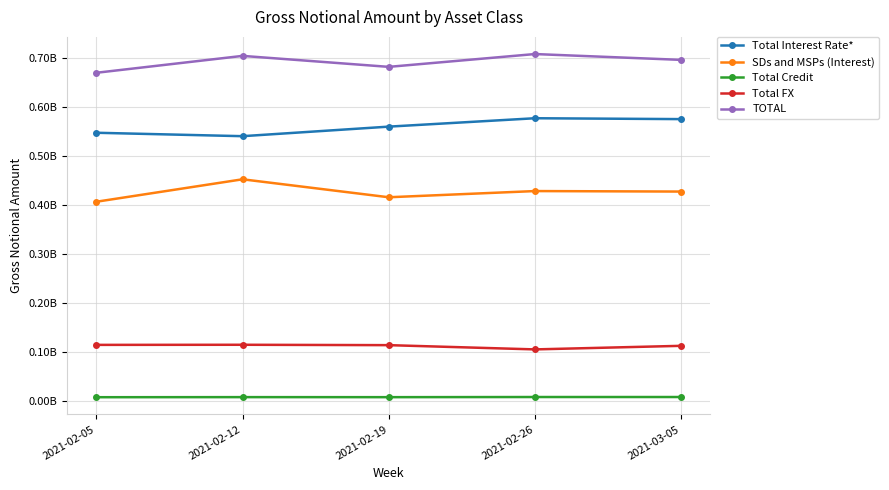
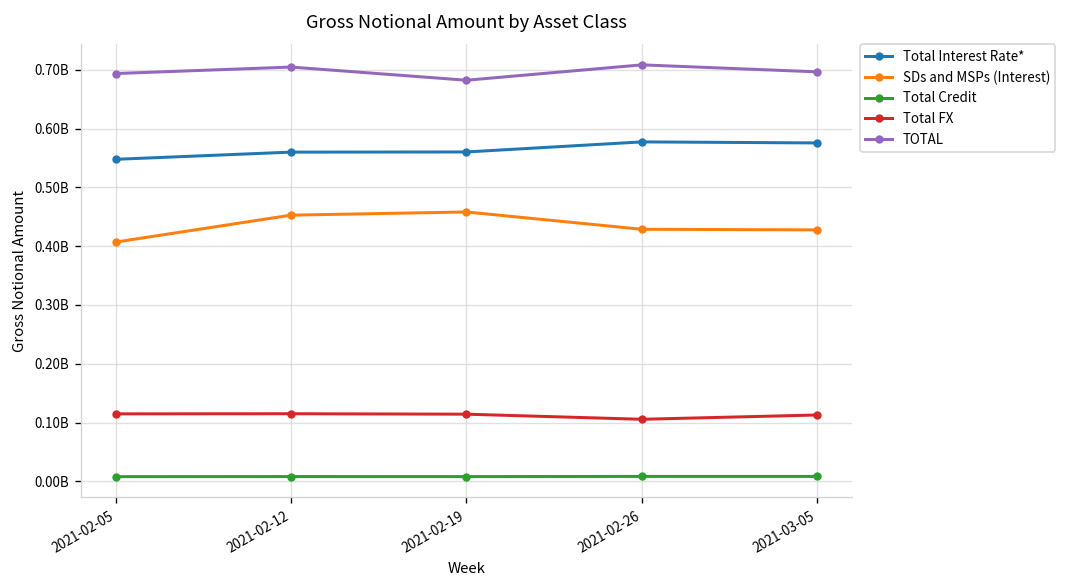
  {
    "Total Interest Rate*": {
      "2021-02-05": 550000000,
-     "2021-02-12": 540000000,
+     "2021-02-12": 560000000,
      "2021-02-19": 560000000,
      "2021-02-26": 580000000,
      "2021-03-05": 580000000
    },
    "SDs and MSPs (Interest)": {
      "2021-02-05": 410000000,
      "2021-02-12": 450000000,
-     "2021-02-19": 420000000,
+     "2021-02-19": 460000000,
      "2021-02-26": 430000000,
      "2021-03-05": 430000000
    },
    "Total Credit": {
      "2021-02-05": 10000000,
      "2021-02-12": 10000000,
      "2021-02-19": 10000000,
      "2021-02-26": 10000000,
      "2021-03-05": 10000000
    },
    "Total FX": {
      "2021-02-05": 110000000,
      "2021-02-12": 110000000,
      "2021-02-19": 110000000,
      "2021-02-26": 110000000,
      "2021-03-05": 110000000
    },
    "TOTAL": {
-     "2021-02-05": 670000000,
+     "2021-02-05": 690000000,
      "2021-02-12": 700000000,
      "2021-02-19": 680000000,
      "2021-02-26": 710000000,
      "2021-03-05": 700000000
    }
  }
